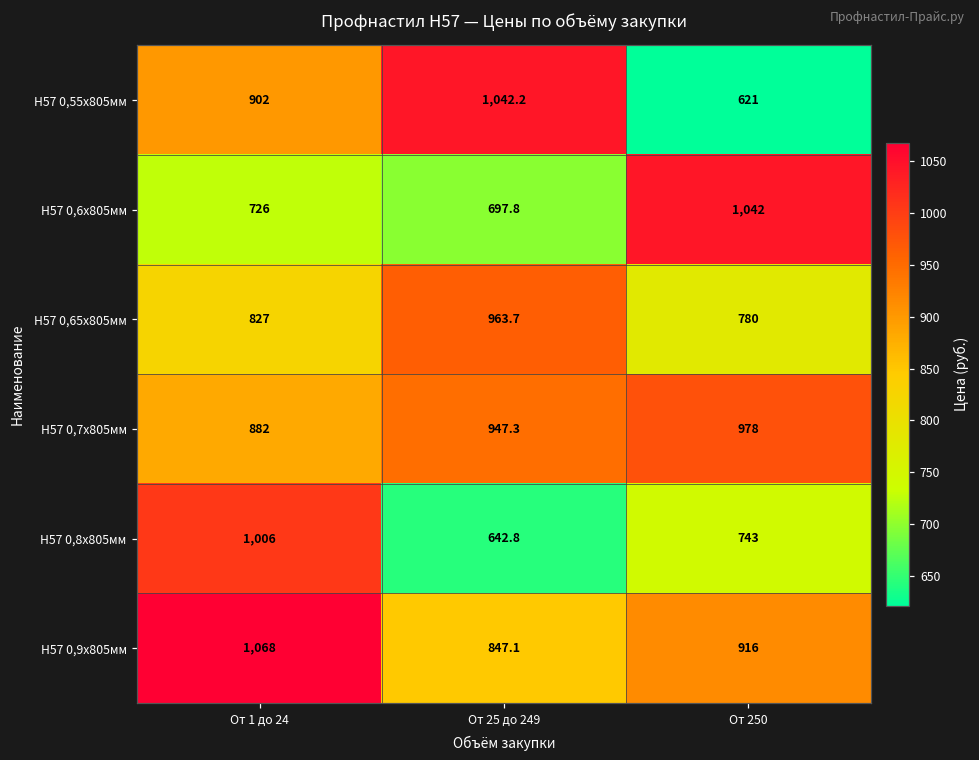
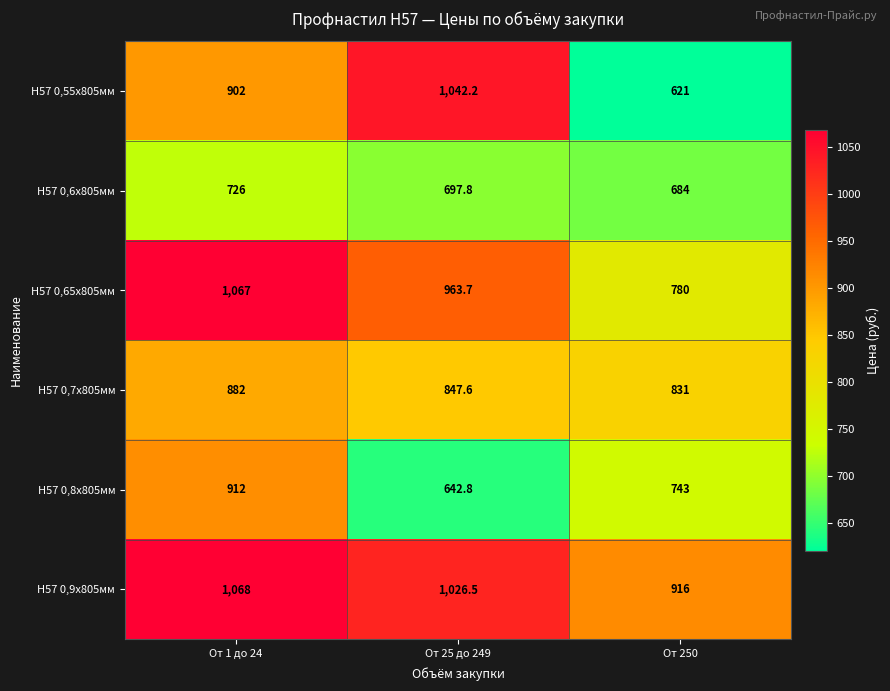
  {
    "Н57 0,55х805мм": {
      "От 1 до 24": "902",
      "От 25 до 249": "1,042.2",
      "От 250": "621"
    },
    "Н57 0,6х805мм": {
      "От 1 до 24": "726",
      "От 25 до 249": "697.8",
-     "От 250": "1,042"
+     "От 250": "684"
    },
    "Н57 0,65х805мм": {
-     "От 1 до 24": "827",
+     "От 1 до 24": "1,067",
      "От 25 до 249": "963.7",
      "От 250": "780"
    },
    "Н57 0,7х805мм": {
      "От 1 до 24": "882",
-     "От 25 до 249": "947.3",
-     "От 250": "978"
+     "От 25 до 249": "847.6",
+     "От 250": "831"
    },
    "Н57 0,8х805мм": {
-     "От 1 до 24": "1,006",
+     "От 1 до 24": "912",
      "От 25 до 249": "642.8",
      "От 250": "743"
    },
    "Н57 0,9х805мм": {
      "От 1 до 24": "1,068",
-     "От 25 до 249": "847.1",
+     "От 25 до 249": "1,026.5",
      "От 250": "916"
    }
  }
